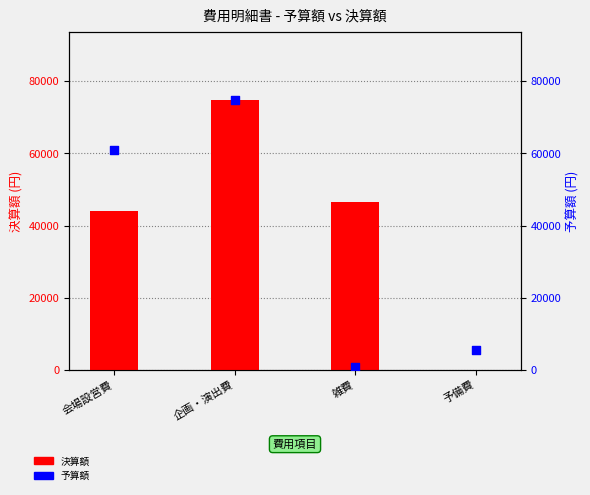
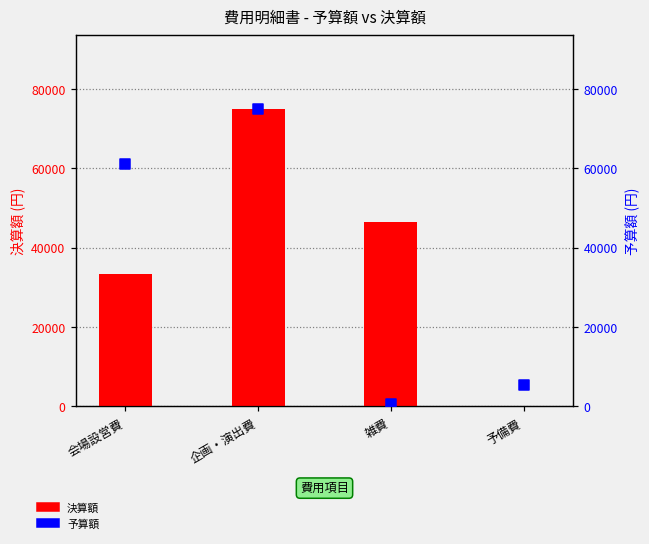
  {
    "決算額": {
-     "会場設営費": 44000,
+     "会場設営費": 33000,
      "企画・演出費": 75000,
      "雑費": 46000,
      "予備費": 0
    }
  }
